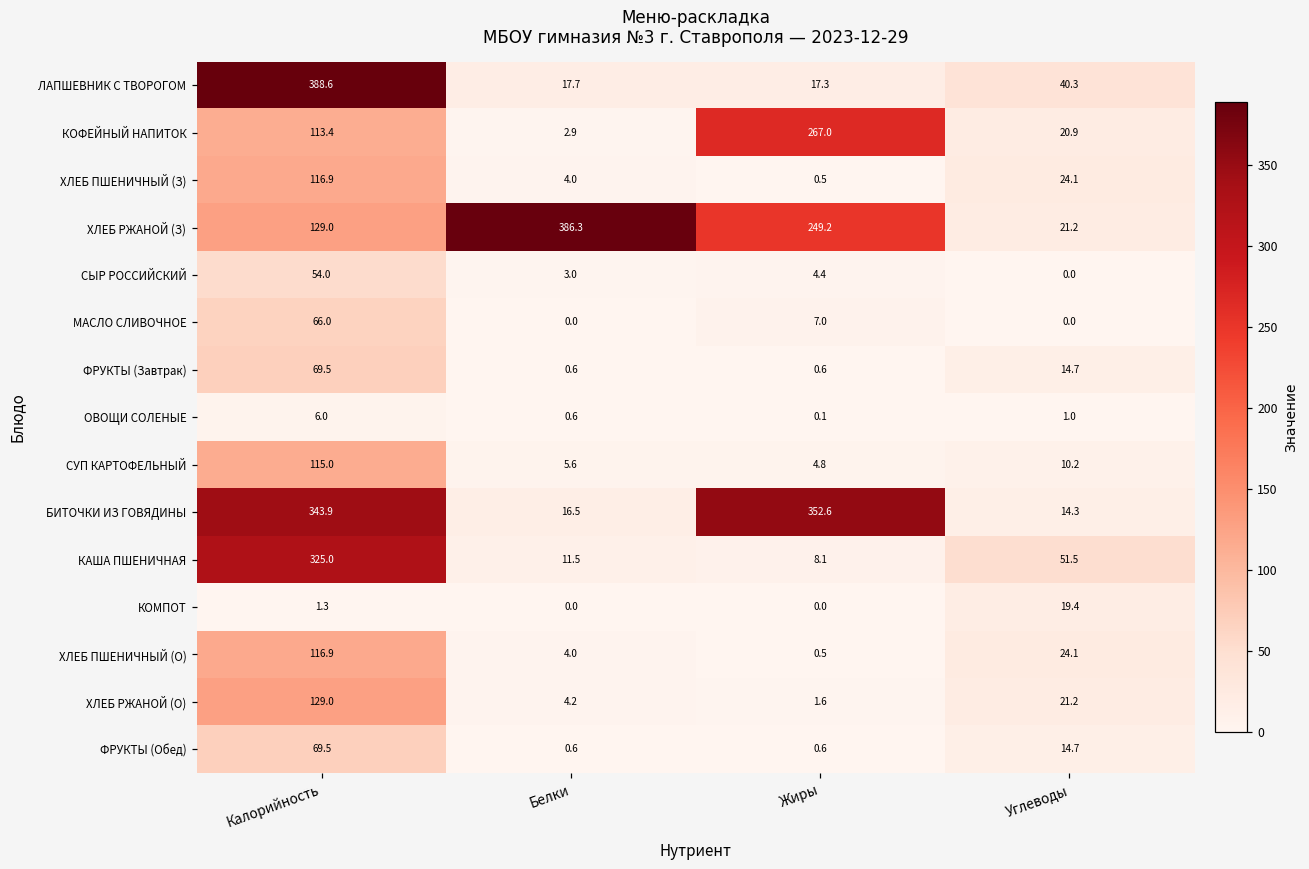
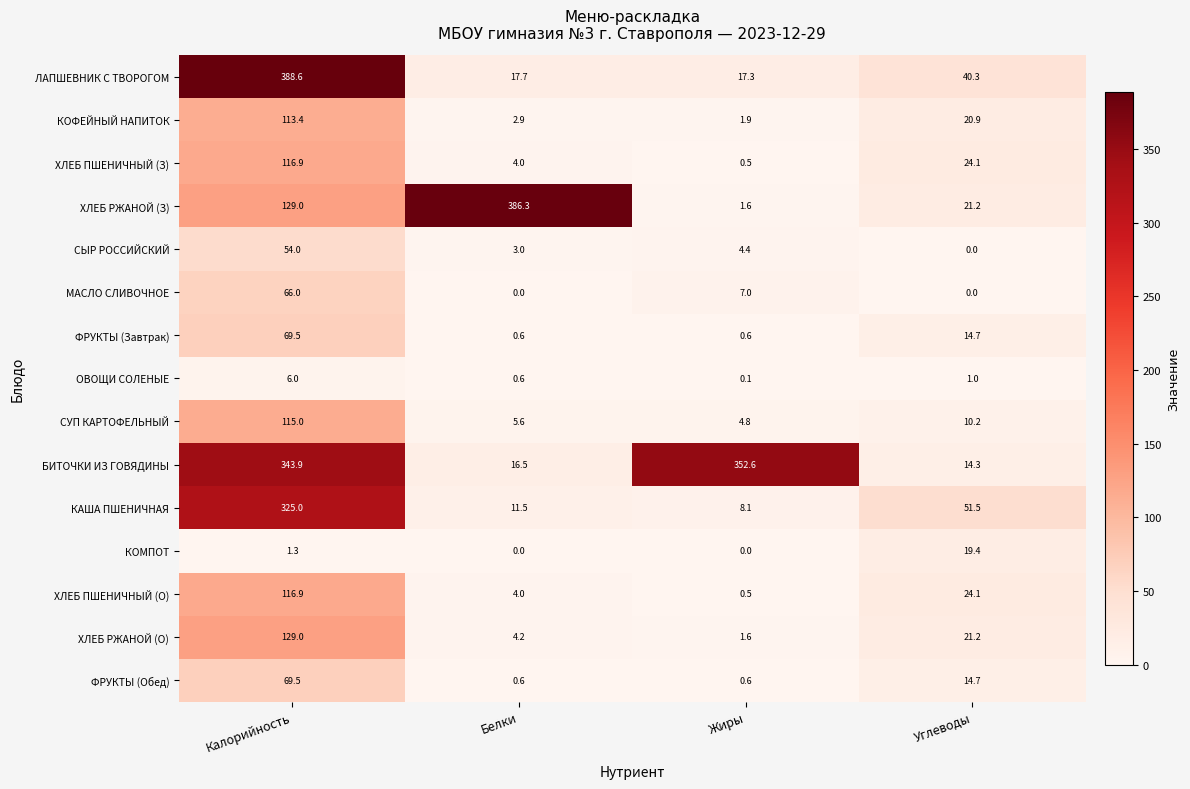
  {
    "ЛАПШЕВНИК С ТВОРОГОМ": {
      "Калорийность": 388.6,
      "Белки": 17.7,
      "Жиры": 17.3,
      "Углеводы": 40.3
    },
    "КОФЕЙНЫЙ НАПИТОК": {
      "Калорийность": 113.4,
      "Белки": 2.9,
-     "Жиры": 267.0,
+     "Жиры": 1.9,
      "Углеводы": 20.9
    },
    "ХЛЕБ ПШЕНИЧНЫЙ (З)": {
      "Калорийность": 116.9,
      "Белки": 4.0,
      "Жиры": 0.5,
      "Углеводы": 24.1
    },
    "ХЛЕБ РЖАНОЙ (З)": {
      "Калорийность": 129.0,
      "Белки": 386.3,
-     "Жиры": 249.2,
+     "Жиры": 1.6,
      "Углеводы": 21.2
    },
    "СЫР РОССИЙСКИЙ": {
      "Калорийность": 54.0,
      "Белки": 3.0,
      "Жиры": 4.4,
      "Углеводы": 0.0
    },
    "МАСЛО СЛИВОЧНОЕ": {
      "Калорийность": 66.0,
      "Белки": 0.0,
      "Жиры": 7.0,
      "Углеводы": 0.0
    },
    "ФРУКТЫ (Завтрак)": {
      "Калорийность": 69.5,
      "Белки": 0.6,
      "Жиры": 0.6,
      "Углеводы": 14.7
    },
    "ОВОЩИ СОЛЕНЫЕ": {
      "Калорийность": 6.0,
      "Белки": 0.6,
      "Жиры": 0.1,
      "Углеводы": 1.0
    },
    "СУП КАРТОФЕЛЬНЫЙ": {
      "Калорийность": 115.0,
      "Белки": 5.6,
      "Жиры": 4.8,
      "Углеводы": 10.2
    },
    "БИТОЧКИ ИЗ ГОВЯДИНЫ": {
      "Калорийность": 343.9,
      "Белки": 16.5,
      "Жиры": 352.6,
      "Углеводы": 14.3
    },
    "КАША ПШЕНИЧНАЯ": {
      "Калорийность": 325.0,
      "Белки": 11.5,
      "Жиры": 8.1,
      "Углеводы": 51.5
    },
    "КОМПОТ": {
      "Калорийность": 1.3,
      "Белки": 0.0,
      "Жиры": 0.0,
      "Углеводы": 19.4
    },
    "ХЛЕБ ПШЕНИЧНЫЙ (О)": {
      "Калорийность": 116.9,
      "Белки": 4.0,
      "Жиры": 0.5,
      "Углеводы": 24.1
    },
    "ХЛЕБ РЖАНОЙ (О)": {
      "Калорийность": 129.0,
      "Белки": 4.2,
      "Жиры": 1.6,
      "Углеводы": 21.2
    },
    "ФРУКТЫ (Обед)": {
      "Калорийность": 69.5,
      "Белки": 0.6,
      "Жиры": 0.6,
      "Углеводы": 14.7
    }
  }
